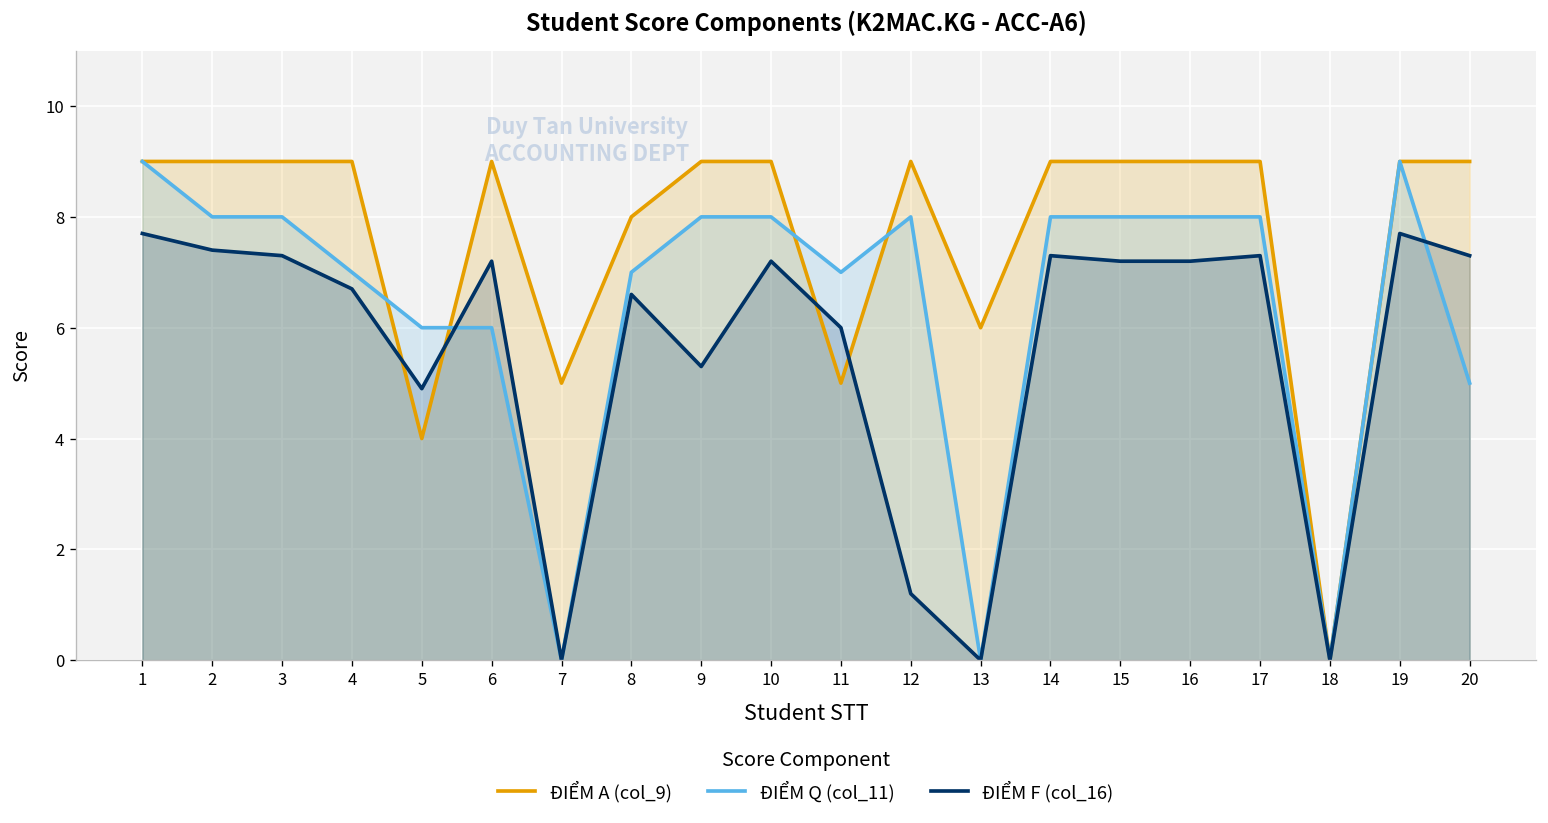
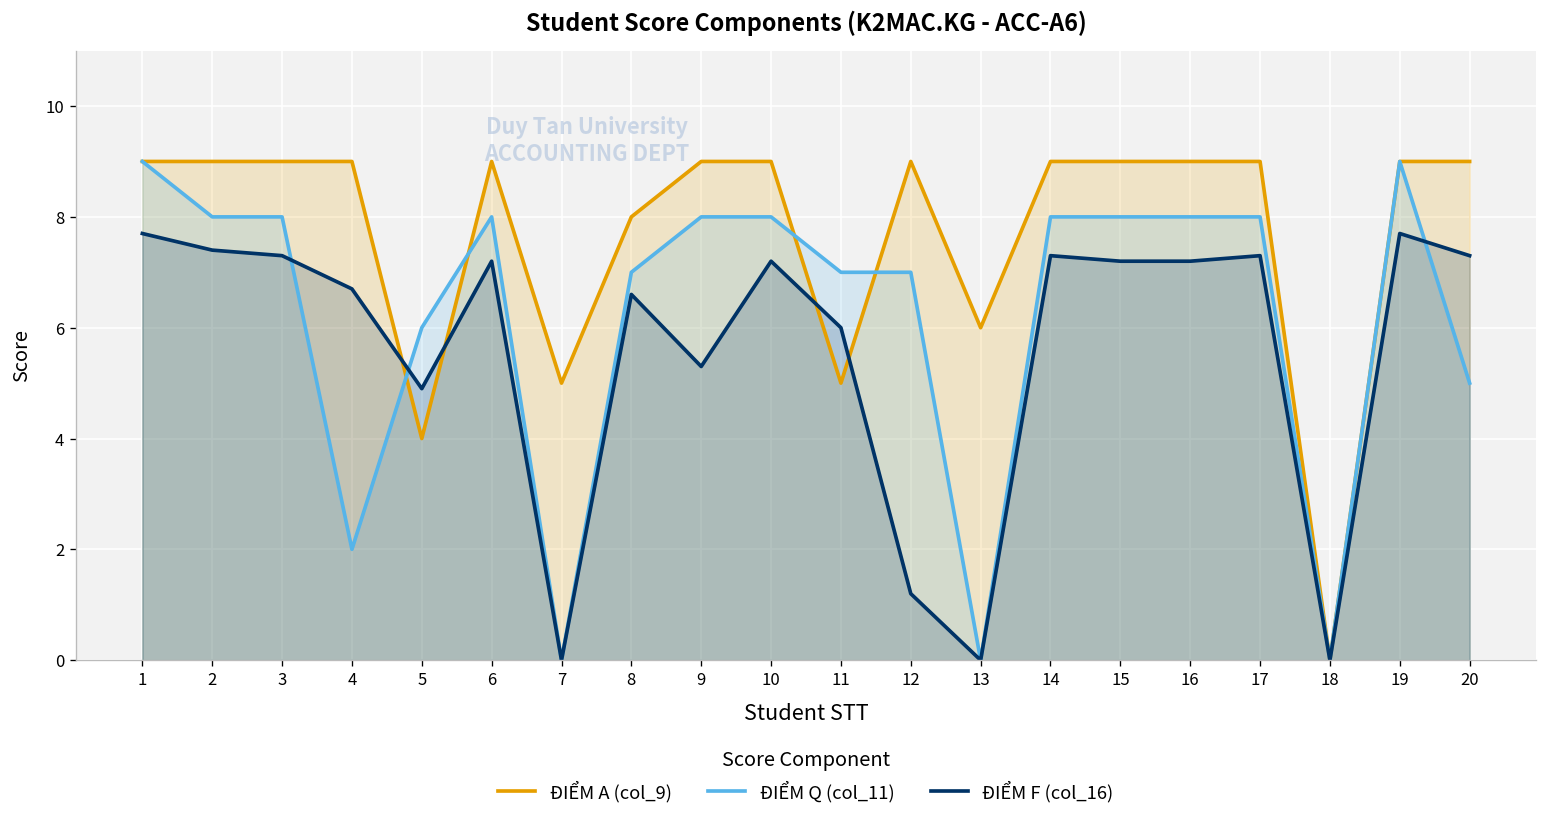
  {
    "ĐIỂM A (col_9)": {
      "2": 9,
      "3": 9,
      "4": 9,
      "5": 4,
      "6": 9,
      "7": 5,
      "8": 8,
      "9": 9,
      "10": 9,
      "11": 5,
      "12": 9,
      "13": 6,
      "14": 9,
      "15": 9,
      "16": 9,
      "17": 9,
      "20": 9
    },
    "ĐIỂM Q (col_11)": {
      "2": 8,
      "3": 8,
-     "4": 7,
+     "4": 2,
      "5": 6,
-     "6": 6,
+     "6": 8,
      "8": 7,
      "9": 8,
      "10": 8,
      "11": 7,
-     "12": 8,
+     "12": 7,
      "14": 8,
      "15": 8,
      "16": 8,
      "17": 8,
      "20": 5
    },
    "ĐIỂM F (col_16)": {
      "1": 7.7,
      "2": 7.4,
      "3": 7.3,
      "4": 6.7,
      "5": 4.9,
      "6": 7.2,
      "8": 6.6,
      "9": 5.3,
      "10": 7.2,
      "11": 6,
      "12": 1.2,
      "14": 7.3,
      "15": 7.2,
      "16": 7.2,
      "17": 7.3,
      "19": 7.7,
      "20": 7.3
    }
  }
